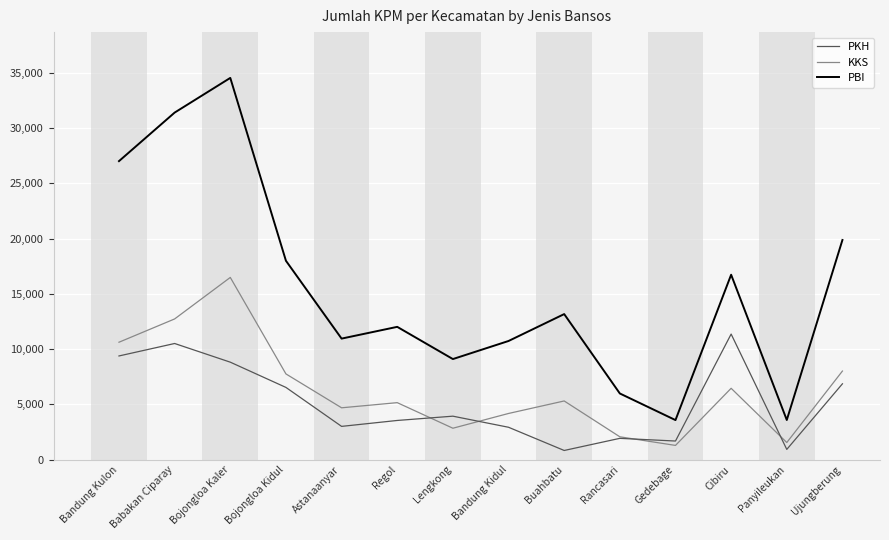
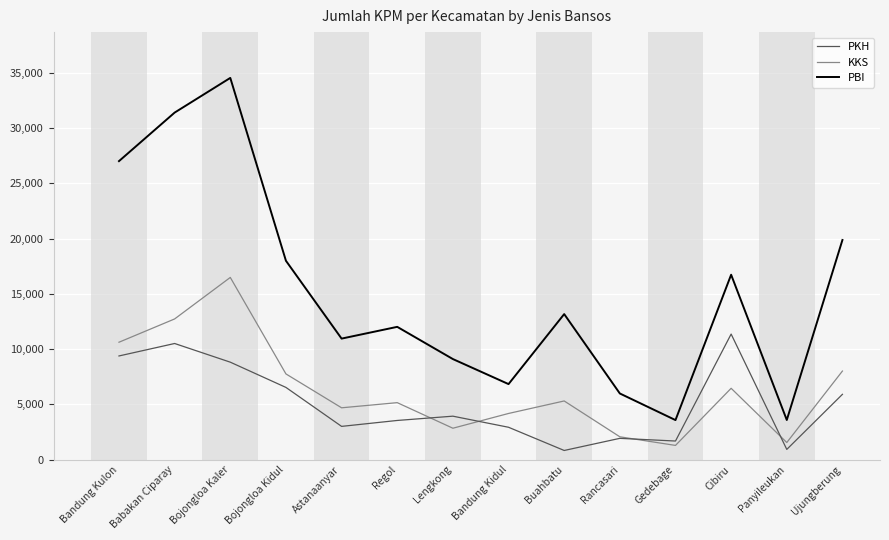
  {
    "PKH": {
      "Bandung Kulon": "9,400",
      "Babakan Ciparay": "10,500",
      "Bojongloa Kaler": "8,800",
      "Bojongloa Kidul": "6,500",
      "Astanaanyar": "3,000",
      "Regol": "3,500",
      "Lengkong": "3,900",
      "Bandung Kidul": "2,900",
      "Buahbatu": "800",
      "Gedebage": "1,700",
      "Cibiru": "11,400",
      "Panyileukan": "900",
-     "Ujungberung": "6,900"
+     "Ujungberung": "5,900"
    },
    "KKS": {
      "Bandung Kulon": "10,600",
      "Babakan Ciparay": "12,700",
      "Bojongloa Kaler": "16,500",
      "Bojongloa Kidul": "7,800",
      "Astanaanyar": "4,700",
      "Regol": "5,200",
      "Lengkong": "2,800",
      "Bandung Kidul": "4,200",
      "Buahbatu": "5,300",
      "Gedebage": "1,300",
      "Cibiru": "6,500",
      "Panyileukan": "1,500",
      "Ujungberung": "8,000"
    },
    "PBI": {
      "Bandung Kulon": "27,000",
      "Babakan Ciparay": "31,400",
      "Bojongloa Kaler": "34,500",
      "Bojongloa Kidul": "18,000",
      "Astanaanyar": "10,900",
      "Regol": "12,000",
      "Lengkong": "9,100",
-     "Bandung Kidul": "10,700",
+     "Bandung Kidul": "6,800",
      "Buahbatu": "13,200",
      "Rancasari": "6,000",
      "Gedebage": "3,600",
      "Cibiru": "16,700",
      "Panyileukan": "3,600",
      "Ujungberung": "19,900"
    }
  }
